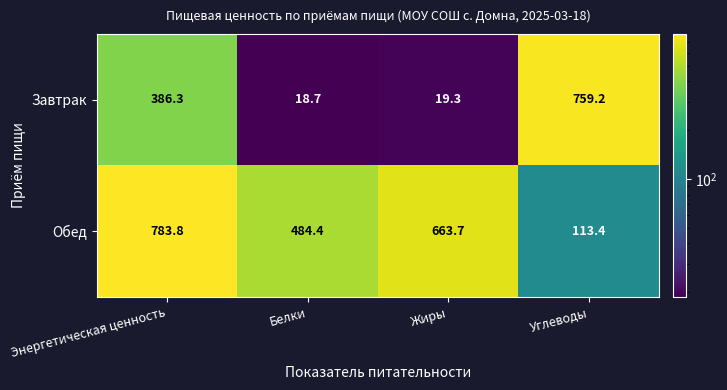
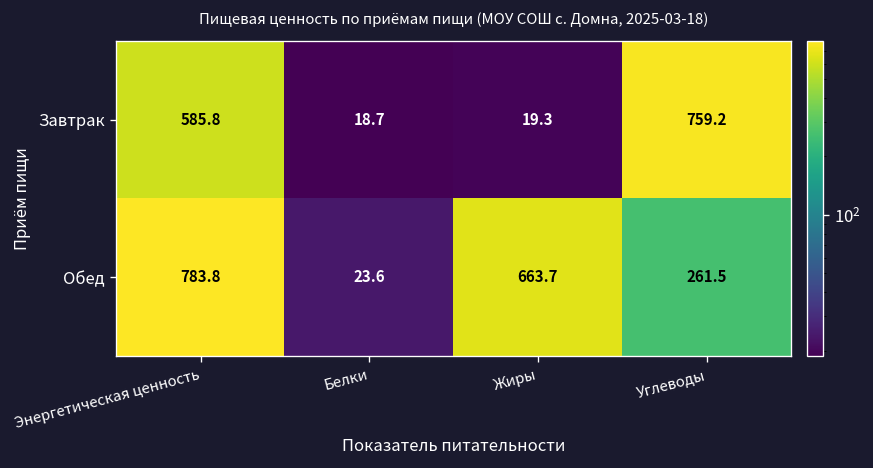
  {
    "Завтрак": {
-     "Энергетическая ценность": 386.3,
+     "Энергетическая ценность": 585.8,
      "Белки": 18.7,
      "Жиры": 19.3,
      "Углеводы": 759.2
    },
    "Обед": {
      "Энергетическая ценность": 783.8,
-     "Белки": 484.4,
+     "Белки": 23.6,
      "Жиры": 663.7,
-     "Углеводы": 113.4
+     "Углеводы": 261.5
    }
  }
